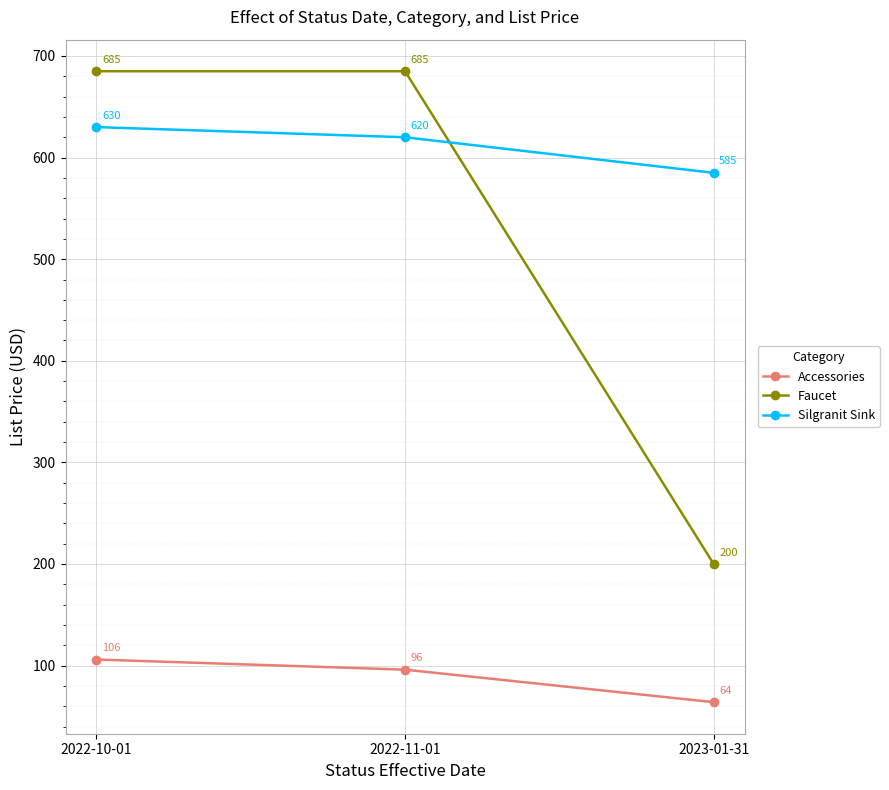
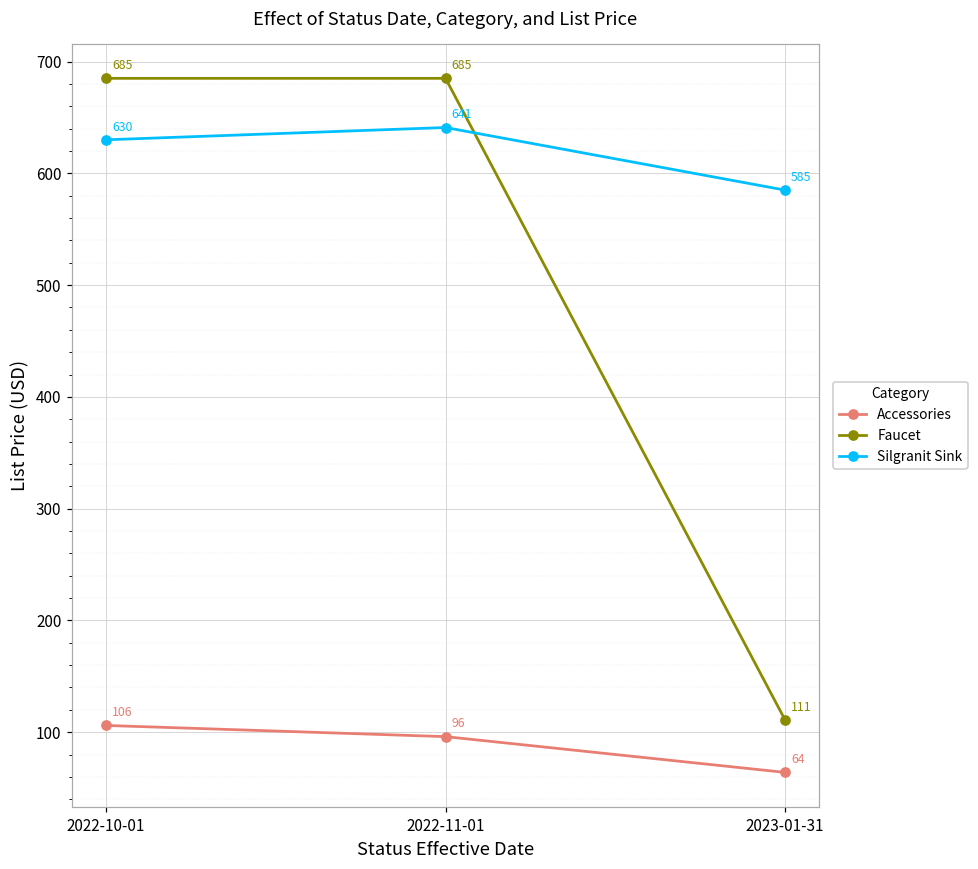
  {
    "Accessories": {
      "2022-10-01": 106,
      "2022-11-01": 96,
      "2023-01-31": 64
    },
    "Faucet": {
      "2022-10-01": 685,
      "2022-11-01": 685,
-     "2023-01-31": 200
+     "2023-01-31": 111
    },
    "Silgranit Sink": {
      "2022-10-01": 630,
-     "2022-11-01": 620,
+     "2022-11-01": 641,
      "2023-01-31": 585
    }
  }
